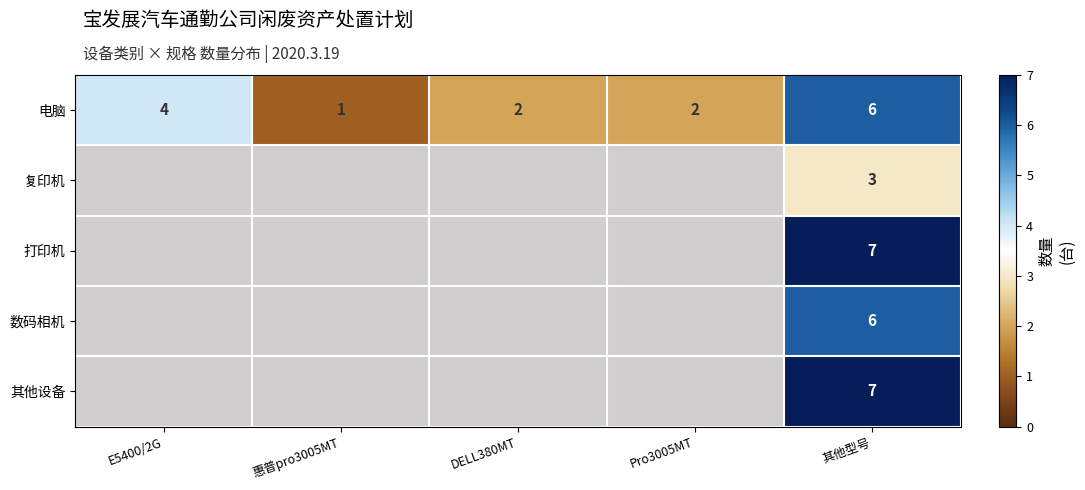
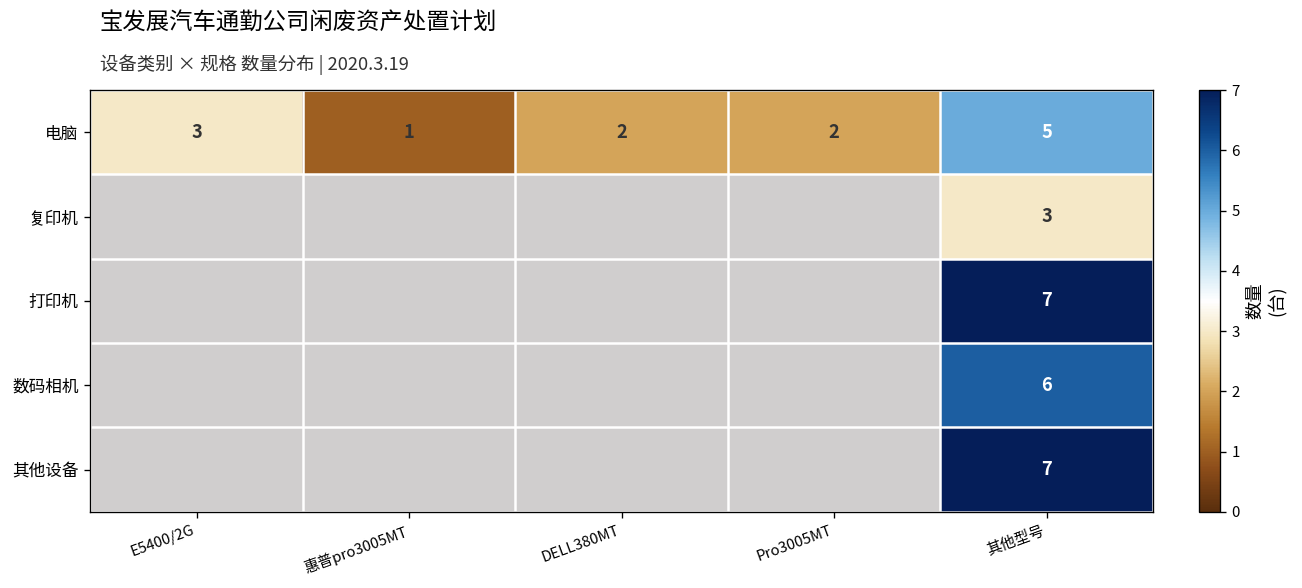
  {
    "电脑": {
-     "E5400/2G": 4,
+     "E5400/2G": 3,
      "惠普pro3005MT": 1,
      "DELL380MT": 2,
      "Pro3005MT": 2,
-     "其他型号": 6
+     "其他型号": 5
    },
    "复印机": {
      "其他型号": 3
    },
    "打印机": {
      "其他型号": 7
    },
    "数码相机": {
      "其他型号": 6
    },
    "其他设备": {
      "其他型号": 7
    }
  }
